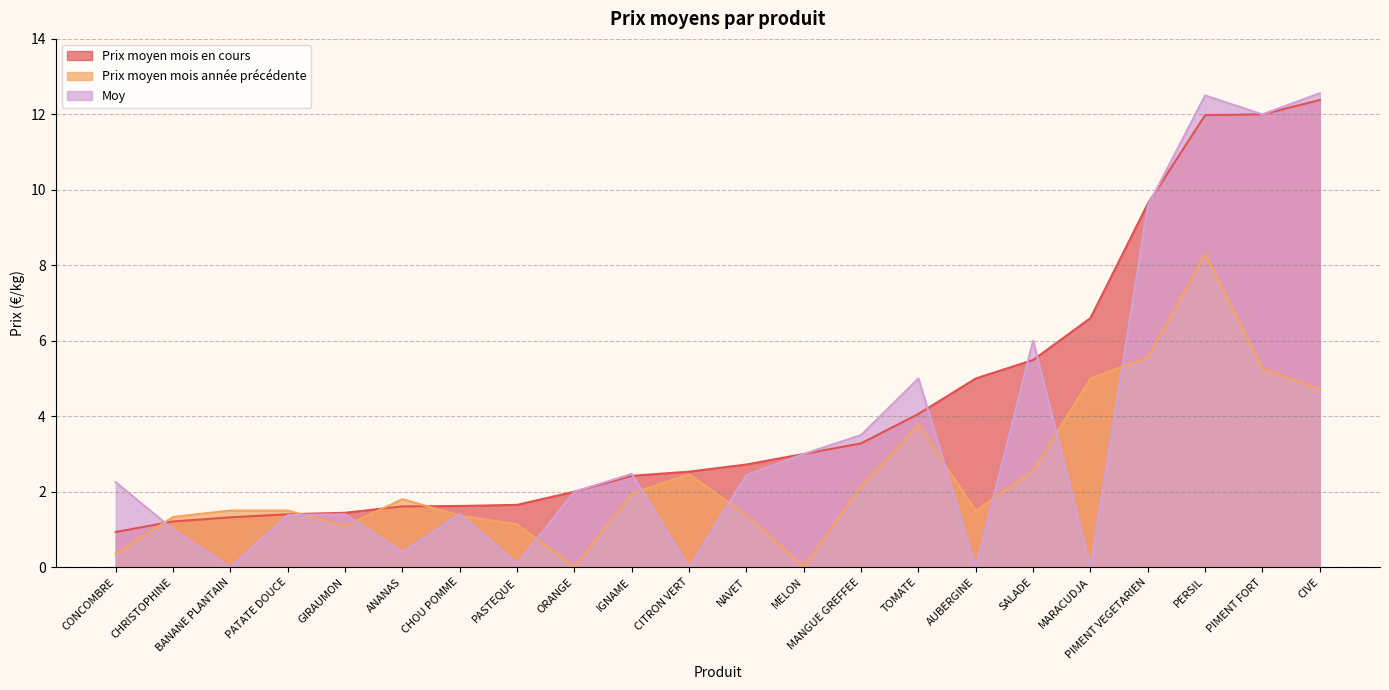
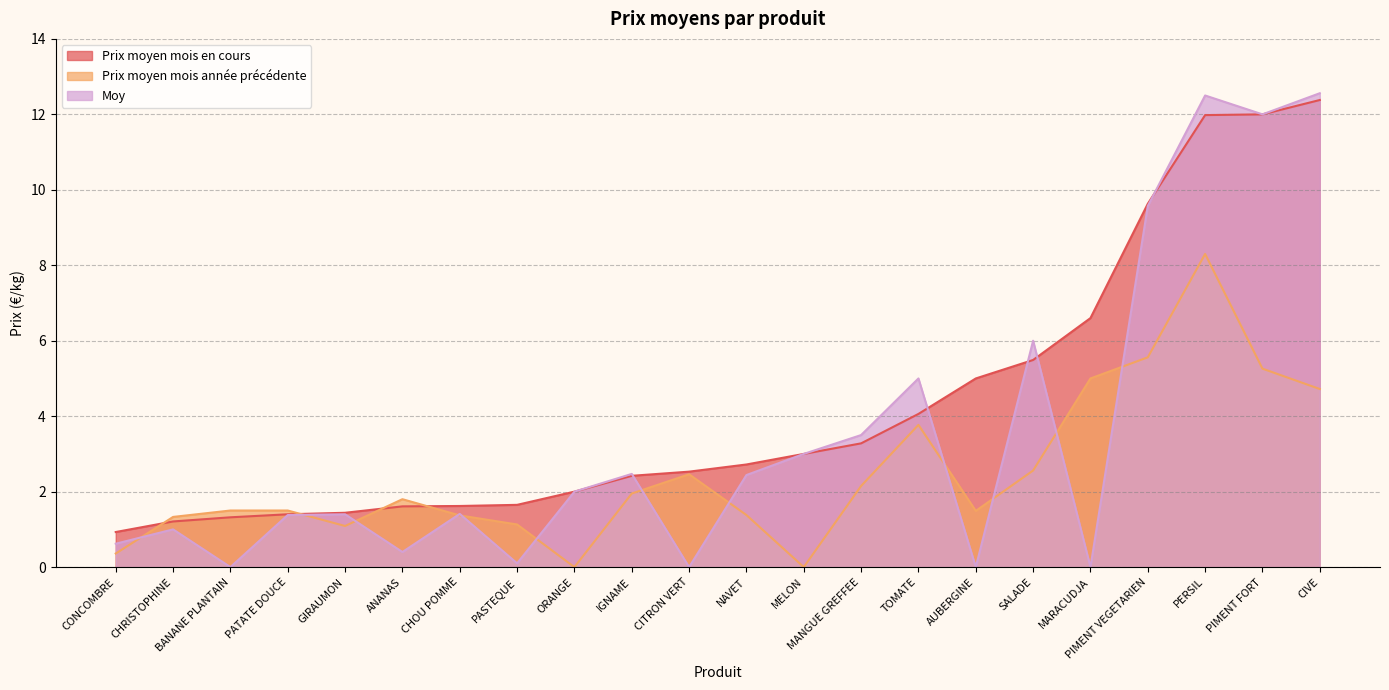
  {
    "Prix moyen mois en cours": {
      "CONCOMBRE": 0.9,
      "CHRISTOPHINE": 1.2,
      "BANANE PLANTAIN": 1.3,
      "ANANAS": 1.6,
      "CHOU POMME": 1.6,
      "PASTEQUE": 1.7,
      "CITRON VERT": 2.5,
      "NAVET": 2.7,
      "MANGUE GREFFEE": 3.3,
      "TOMATE": 4.1,
      "AUBERGINE": 5.0,
      "SALADE": 5.5,
      "MARACUDJA": 6.6,
      "PERSIL": 12.0,
      "CIVE": 12.4
    },
    "Prix moyen mois année précédente": {
      "CONCOMBRE": 0.4,
      "CHRISTOPHINE": 1.3,
      "BANANE PLANTAIN": 1.5,
      "PATATE DOUCE": 1.5,
      "GIRAUMON": 1.1,
      "ANANAS": 1.8,
      "PASTEQUE": 1.1,
      "ORANGE": 0.0,
      "IGNAME": 2.0,
      "CITRON VERT": 2.5,
      "NAVET": 1.4,
      "MELON": 0.0,
      "MANGUE GREFFEE": 2.2,
      "TOMATE": 3.8,
      "AUBERGINE": 1.5,
      "SALADE": 2.6,
      "MARACUDJA": 5.0,
      "PIMENT VEGETARIEN": 5.6,
      "PERSIL": 8.3,
      "PIMENT FORT": 5.3,
      "CIVE": 4.7
    },
    "Moy": {
-     "CONCOMBRE": 2.3,
+     "CONCOMBRE": 0.6,
      "CHRISTOPHINE": 1.0,
      "BANANE PLANTAIN": 0.0,
      "ANANAS": 0.4,
      "PASTEQUE": 0.1,
      "CITRON VERT": 0.0,
      "NAVET": 2.4,
      "MANGUE GREFFEE": 3.5,
      "TOMATE": 5.0,
      "AUBERGINE": 0.0,
      "SALADE": 6.0,
      "MARACUDJA": 0.0,
      "PERSIL": 12.5,
      "CIVE": 12.6
    }
  }
